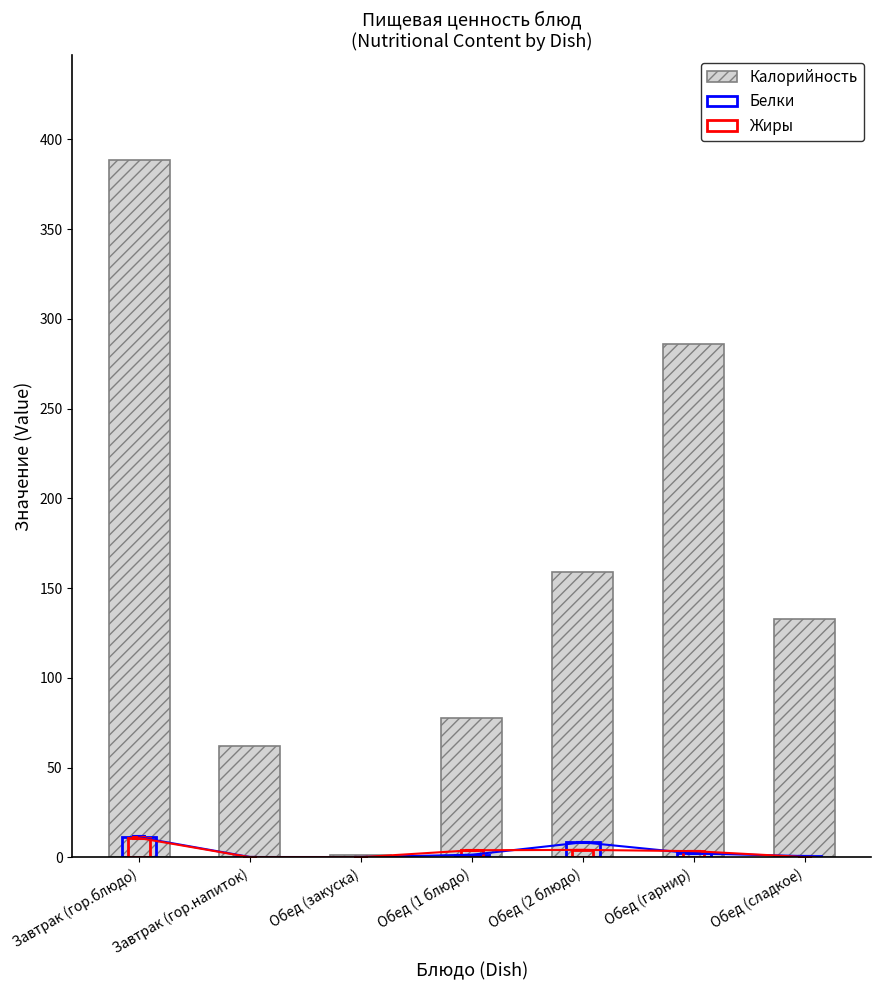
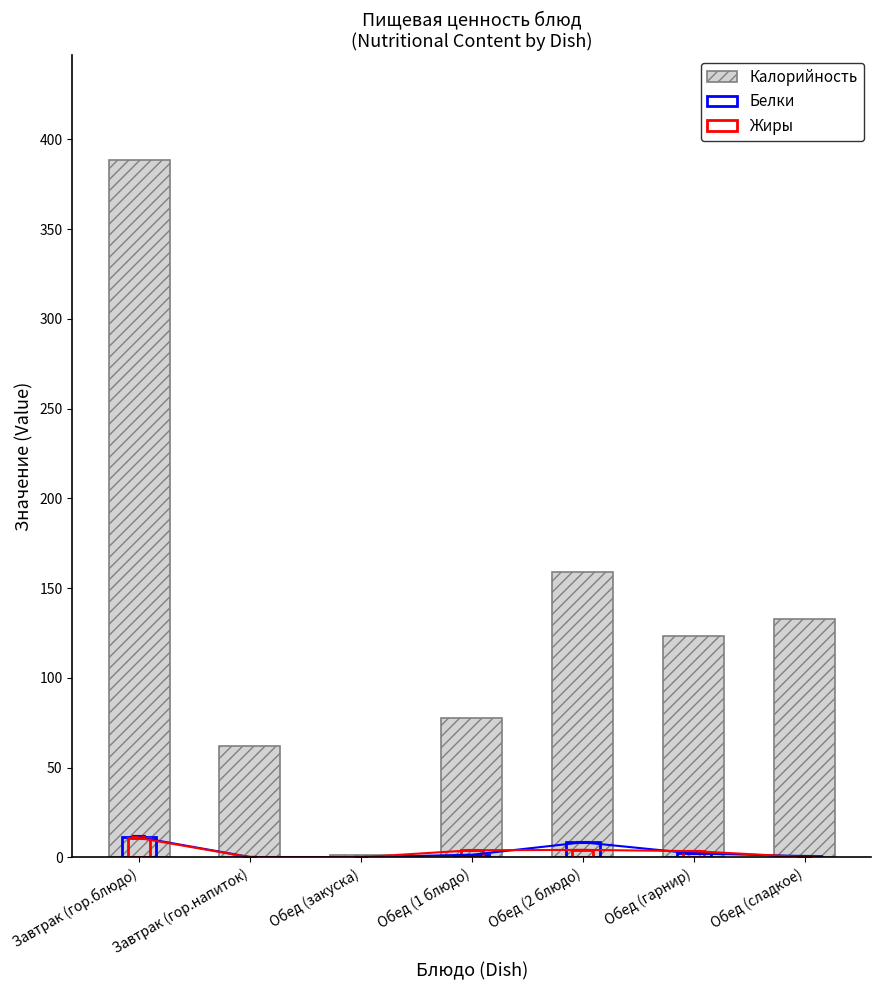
  {
    "Калорийность": {
      "Завтрак (гор.блюдо)": 389,
      "Завтрак (гор.напиток)": 62,
      "Обед (закуска)": 2,
      "Обед (1 блюдо)": 77,
      "Обед (2 блюдо)": 159,
-     "Обед (гарнир)": 286,
+     "Обед (гарнир)": 123,
      "Обед (сладкое)": 133
    }
  }
